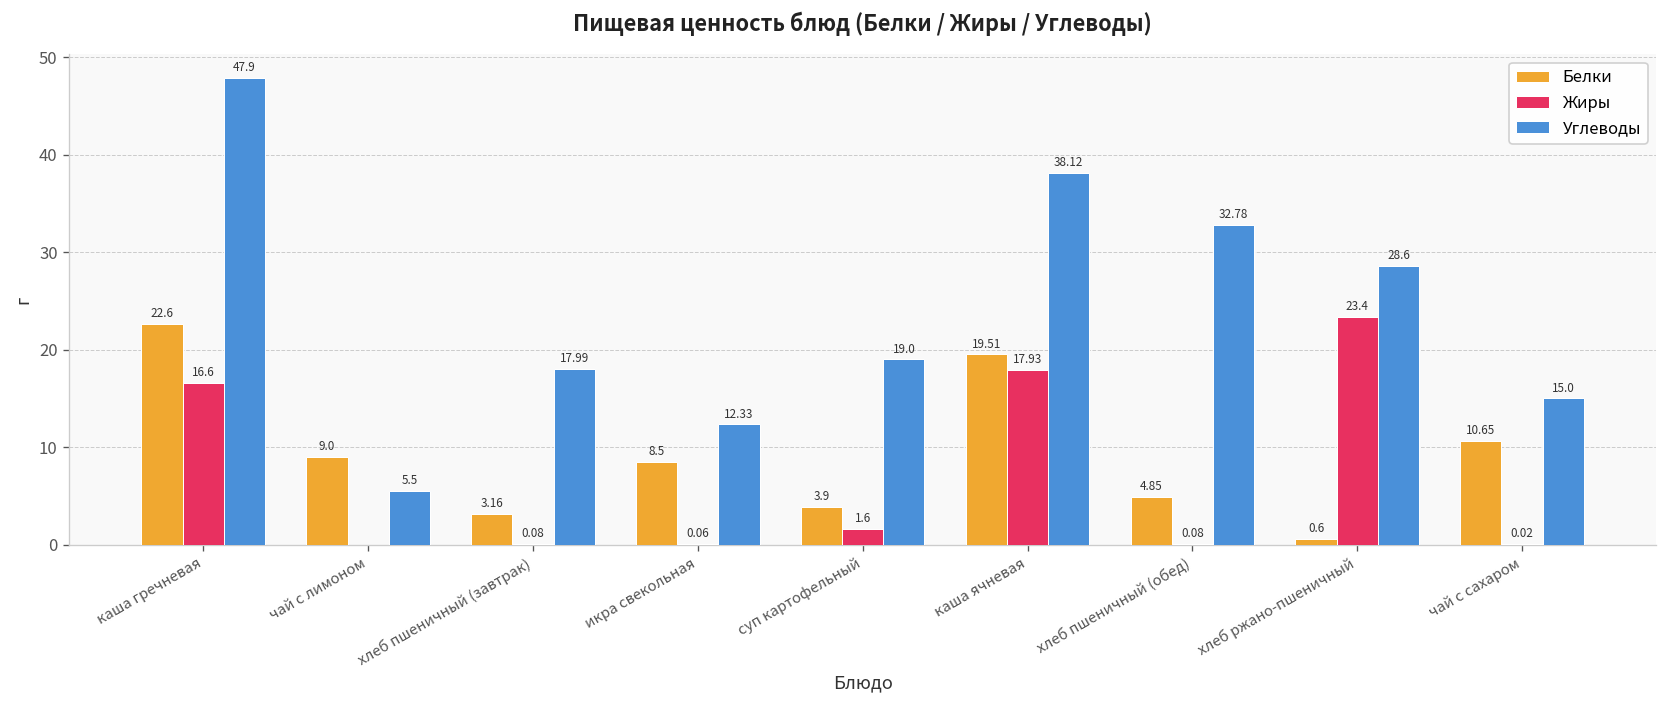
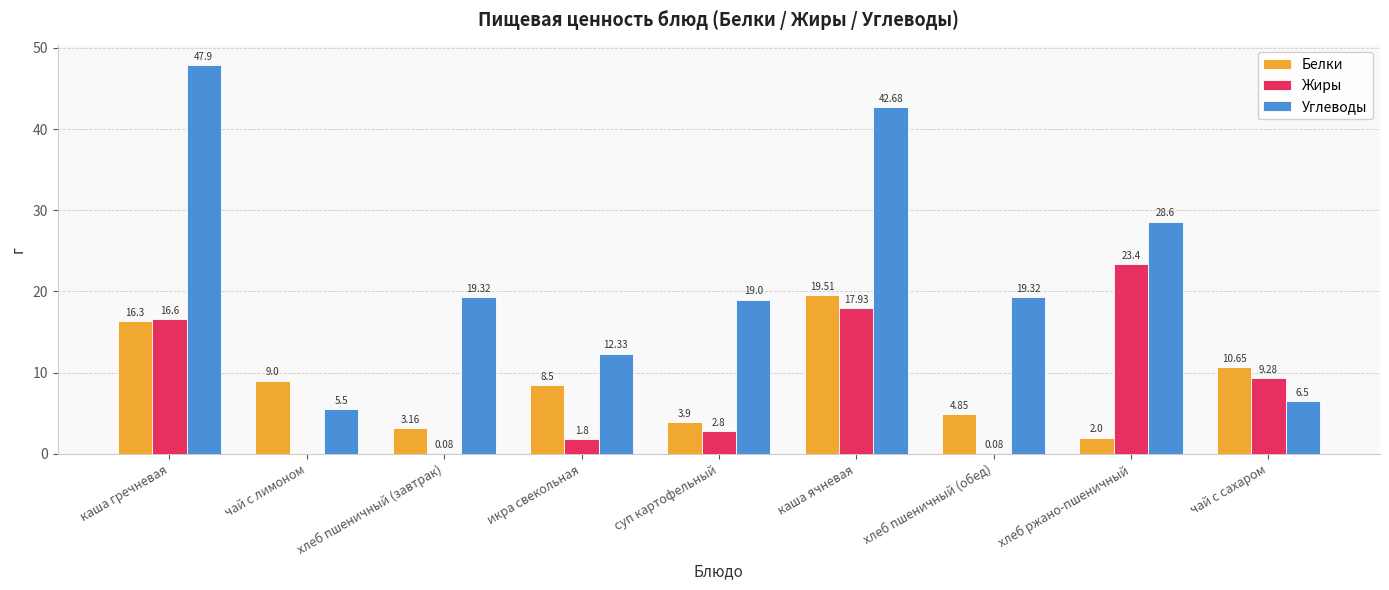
  {
    "Белки": {
-     "каша гречневая": 22.6,
+     "каша гречневая": 16.3,
      "чай с лимоном": 9.0,
      "хлеб пшеничный (завтрак)": 3.16,
      "икра свекольная": 8.5,
      "суп картофельный": 3.9,
      "каша ячневая": 19.51,
      "хлеб пшеничный (обед)": 4.85,
-     "хлеб ржано-пшеничный": 0.6,
+     "хлеб ржано-пшеничный": 2.0,
      "чай с сахаром": 10.65
    },
    "Жиры": {
      "каша гречневая": 16.6,
      "хлеб пшеничный (завтрак)": 0.08,
-     "икра свекольная": 0.06,
-     "суп картофельный": 1.6,
+     "икра свекольная": 1.8,
+     "суп картофельный": 2.8,
      "каша ячневая": 17.93,
      "хлеб пшеничный (обед)": 0.08,
      "хлеб ржано-пшеничный": 23.4,
-     "чай с сахаром": 0.02
+     "чай с сахаром": 9.28
    },
    "Углеводы": {
      "каша гречневая": 47.9,
      "чай с лимоном": 5.5,
-     "хлеб пшеничный (завтрак)": 17.99,
+     "хлеб пшеничный (завтрак)": 19.32,
      "икра свекольная": 12.33,
      "суп картофельный": 19.0,
-     "каша ячневая": 38.12,
-     "хлеб пшеничный (обед)": 32.78,
+     "каша ячневая": 42.68,
+     "хлеб пшеничный (обед)": 19.32,
      "хлеб ржано-пшеничный": 28.6,
-     "чай с сахаром": 15.0
+     "чай с сахаром": 6.5
    }
  }
